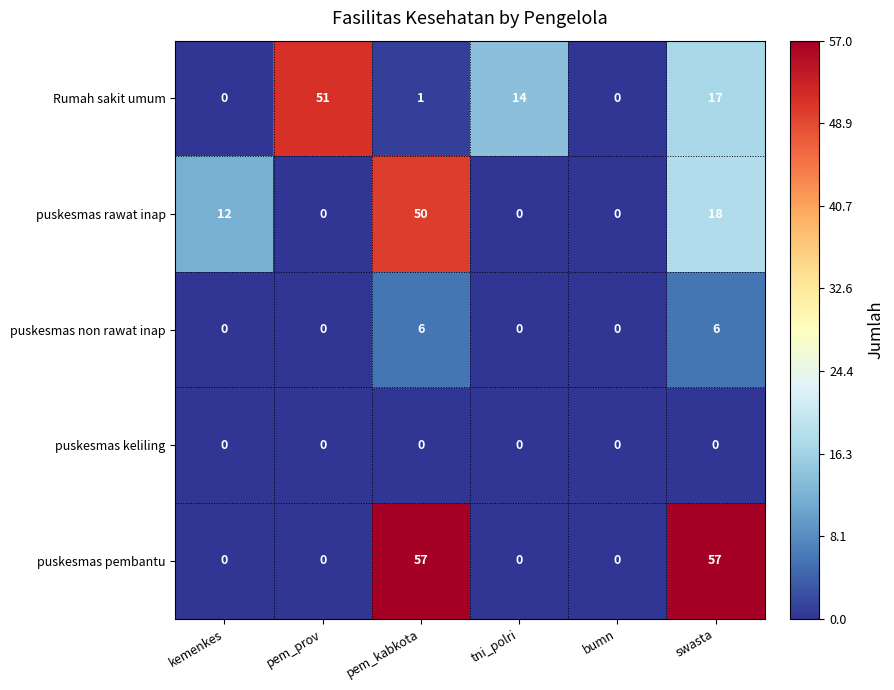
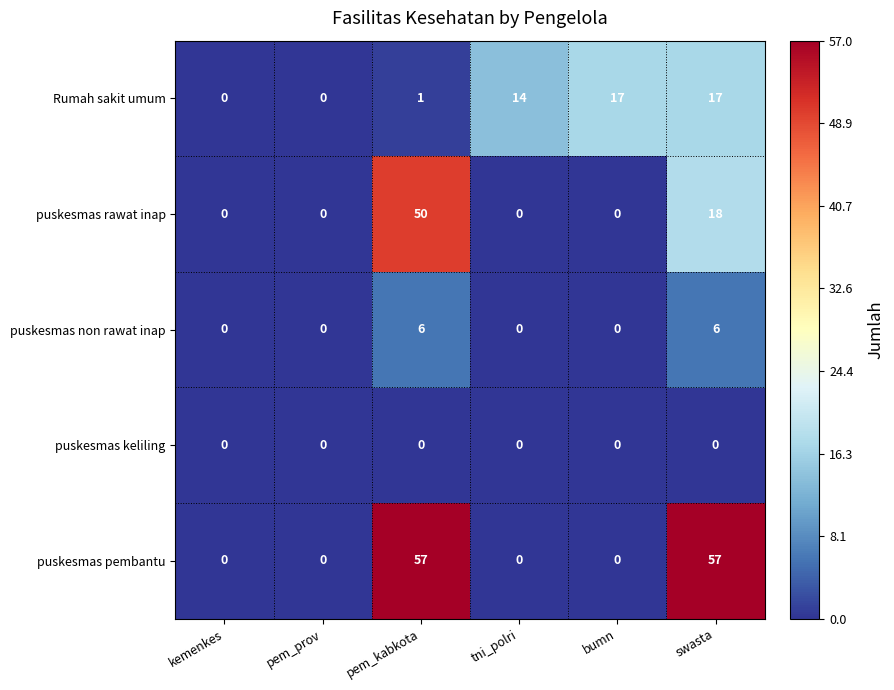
  {
    "Rumah sakit umum": {
      "kemenkes": 0,
-     "pem_prov": 51,
+     "pem_prov": 0,
      "pem_kabkota": 1,
      "tni_polri": 14,
-     "bumn": 0,
+     "bumn": 17,
      "swasta": 17
    },
    "puskesmas rawat inap": {
-     "kemenkes": 12,
+     "kemenkes": 0,
      "pem_prov": 0,
      "pem_kabkota": 50,
      "tni_polri": 0,
      "bumn": 0,
      "swasta": 18
    },
    "puskesmas non rawat inap": {
      "kemenkes": 0,
      "pem_prov": 0,
      "pem_kabkota": 6,
      "tni_polri": 0,
      "bumn": 0,
      "swasta": 6
    },
    "puskesmas keliling": {
      "kemenkes": 0,
      "pem_prov": 0,
      "pem_kabkota": 0,
      "tni_polri": 0,
      "bumn": 0,
      "swasta": 0
    },
    "puskesmas pembantu": {
      "kemenkes": 0,
      "pem_prov": 0,
      "pem_kabkota": 57,
      "tni_polri": 0,
      "bumn": 0,
      "swasta": 57
    }
  }
